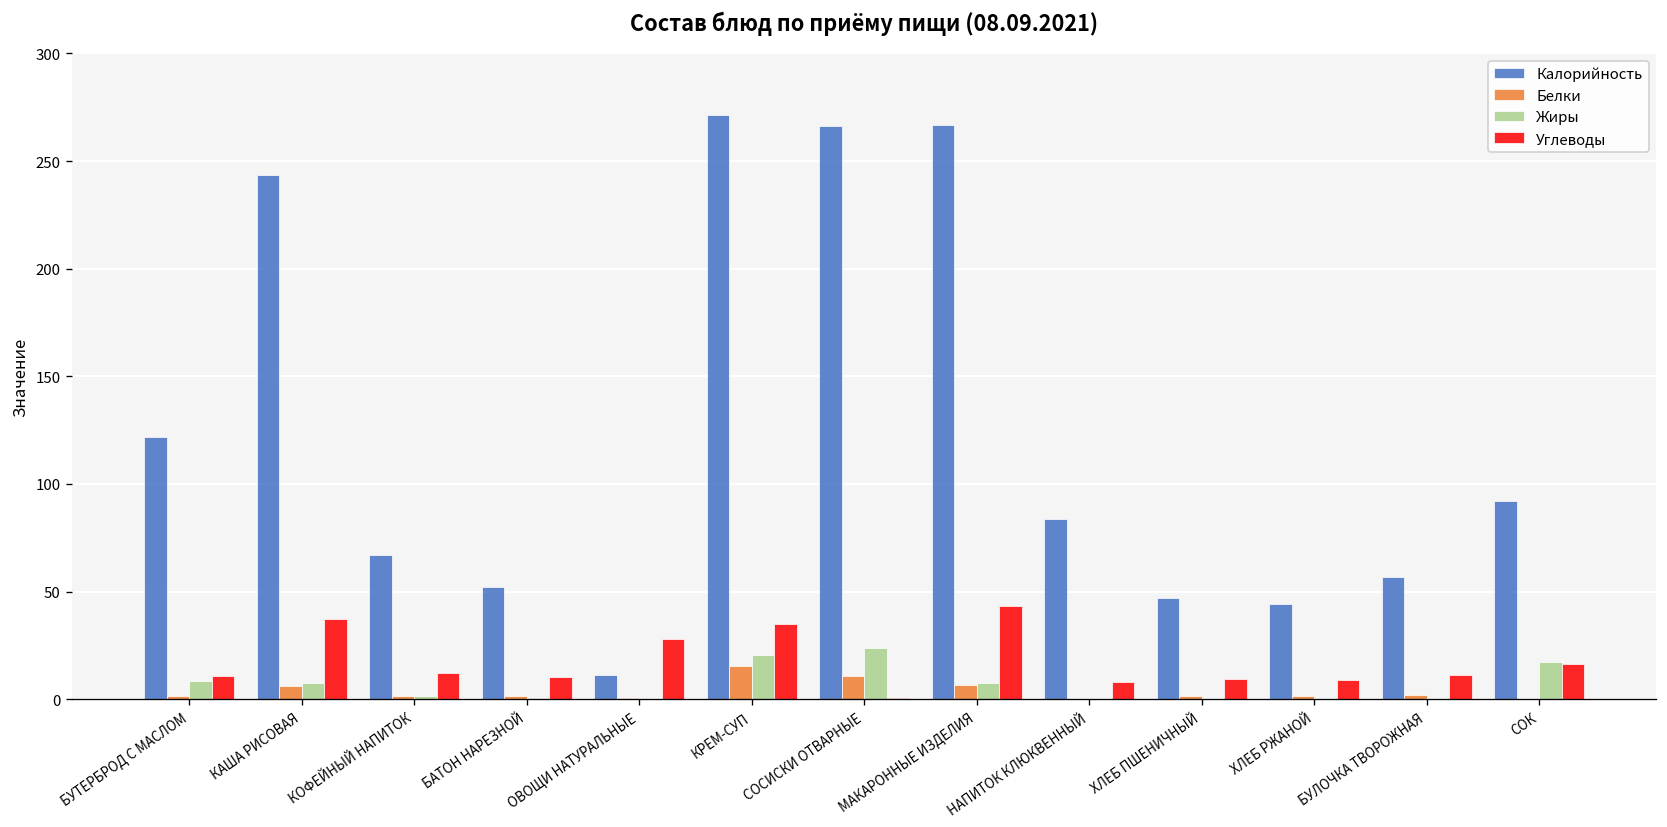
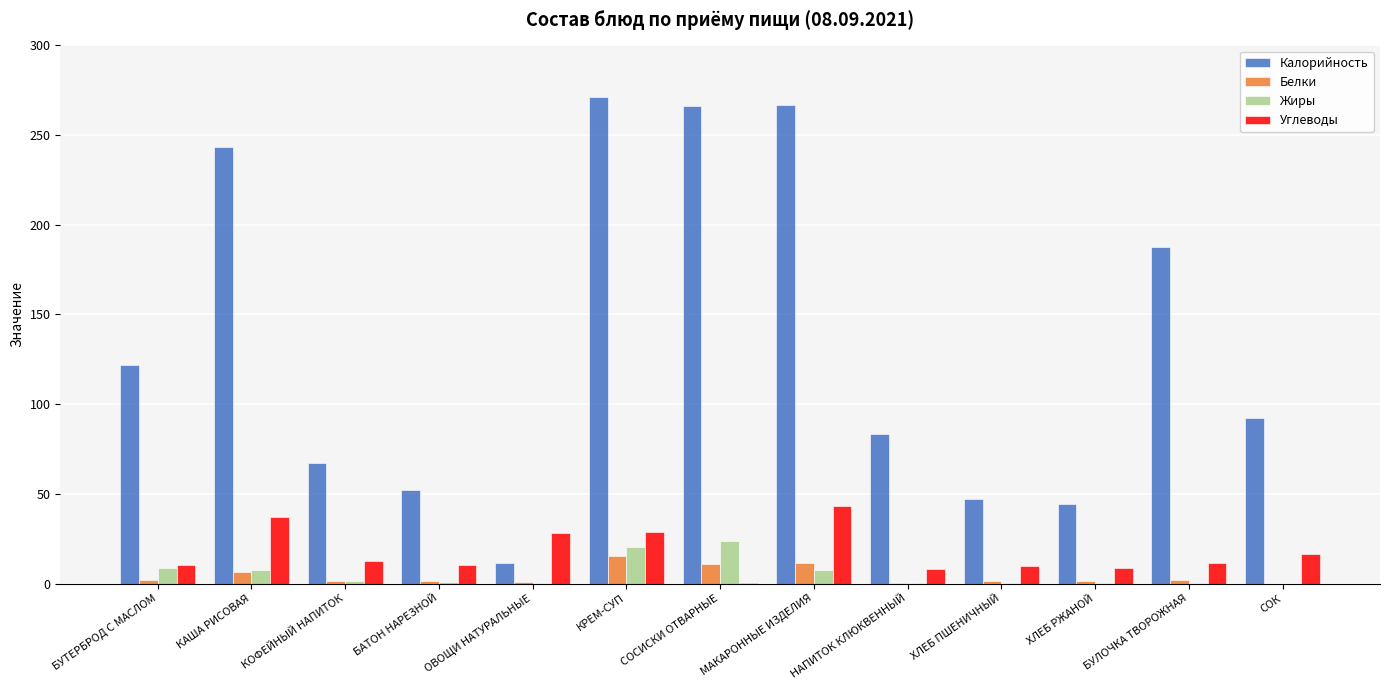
  {
    "Калорийность": {
      "БУТЕРБРОД С МАСЛОМ": 122,
      "КАША РИСОВАЯ": 244,
      "КОФЕЙНЫЙ НАПИТОК": 67,
      "БАТОН НАРЕЗНОЙ": 52,
      "ОВОЩИ НАТУРАЛЬНЫЕ": 11,
      "КРЕМ-СУП": 271,
      "СОСИСКИ ОТВАРНЫЕ": 267,
      "МАКАРОННЫЕ ИЗДЕЛИЯ": 267,
      "НАПИТОК КЛЮКВЕННЫЙ": 84,
      "ХЛЕБ ПШЕНИЧНЫЙ": 47,
      "ХЛЕБ РЖАНОЙ": 44,
-     "БУЛОЧКА ТВОРОЖНАЯ": 57,
+     "БУЛОЧКА ТВОРОЖНАЯ": 188,
      "СОК": 92
    },
    "Белки": {
      "БУТЕРБРОД С МАСЛОМ": 2,
      "КАША РИСОВАЯ": 6,
      "КОФЕЙНЫЙ НАПИТОК": 1,
      "БАТОН НАРЕЗНОЙ": 2,
      "КРЕМ-СУП": 15,
      "СОСИСКИ ОТВАРНЫЕ": 11,
-     "МАКАРОННЫЕ ИЗДЕЛИЯ": 7,
+     "МАКАРОННЫЕ ИЗДЕЛИЯ": 12,
      "ХЛЕБ ПШЕНИЧНЫЙ": 2,
      "ХЛЕБ РЖАНОЙ": 2,
      "БУЛОЧКА ТВОРОЖНАЯ": 2,
      "СОК": 0
    },
    "Жиры": {
      "БУТЕРБРОД С МАСЛОМ": 9,
      "КАША РИСОВАЯ": 8,
      "КРЕМ-СУП": 20,
      "СОСИСКИ ОТВАРНЫЕ": 24,
      "МАКАРОННЫЕ ИЗДЕЛИЯ": 7,
-     "СОК": 17
+     "СОК": 0
    },
    "Углеводы": {
      "БУТЕРБРОД С МАСЛОМ": 11,
      "КАША РИСОВАЯ": 37,
      "КОФЕЙНЫЙ НАПИТОК": 12,
      "БАТОН НАРЕЗНОЙ": 10,
      "ОВОЩИ НАТУРАЛЬНЫЕ": 28,
-     "КРЕМ-СУП": 35,
+     "КРЕМ-СУП": 28,
      "МАКАРОННЫЕ ИЗДЕЛИЯ": 43,
      "НАПИТОК КЛЮКВЕННЫЙ": 8,
      "ХЛЕБ ПШЕНИЧНЫЙ": 10,
      "ХЛЕБ РЖАНОЙ": 9,
      "БУЛОЧКА ТВОРОЖНАЯ": 11,
      "СОК": 17
    }
  }
